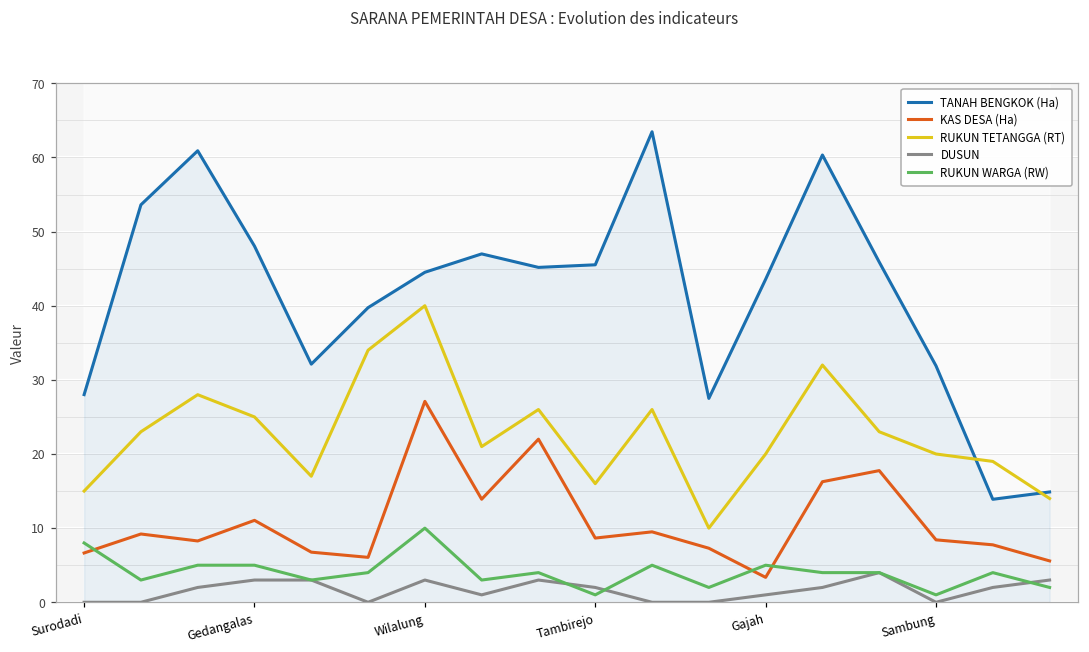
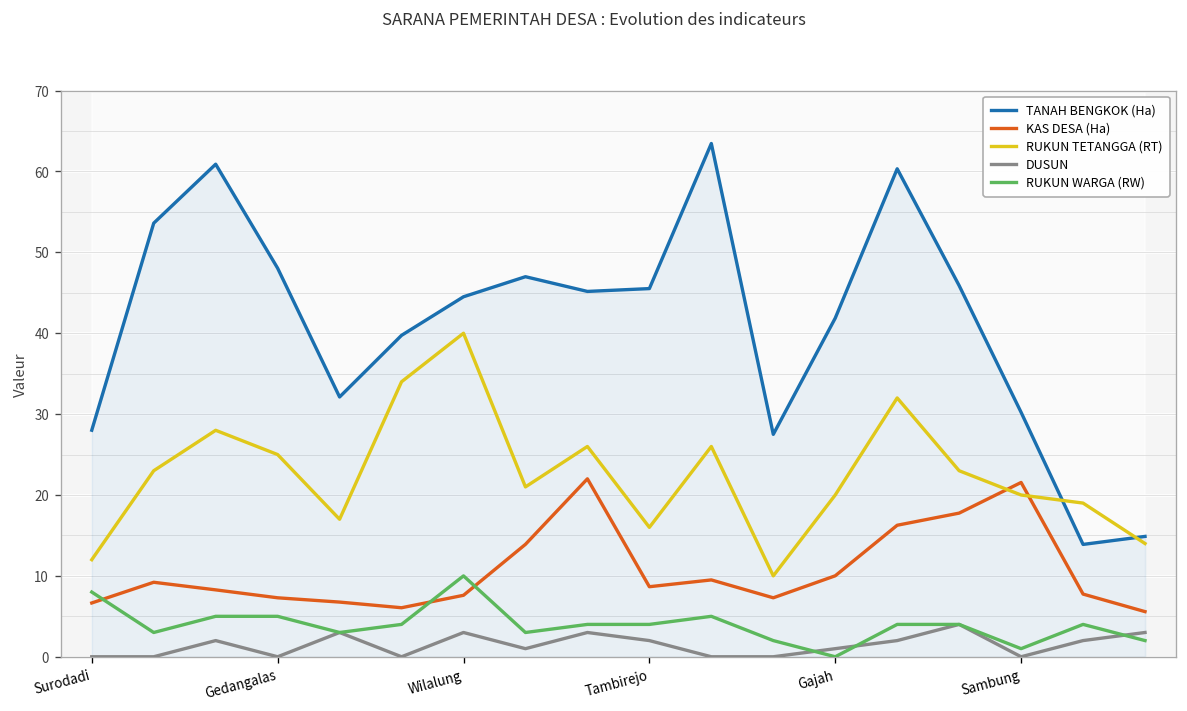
  {
    "TANAH BENGKOK (Ha)": {
      "Surodadi": 28,
      "Gedangalas": 48,
      "Wilalung": 45,
      "Tambirejo": 46,
-     "Gajah": 44,
-     "Sambung": 32
+     "Gajah": 42,
+     "Sambung": 30
    },
    "KAS DESA (Ha)": {
      "Surodadi": 7,
-     "Gedangalas": 11,
-     "Wilalung": 27,
+     "Gedangalas": 7,
+     "Wilalung": 8,
      "Tambirejo": 9,
-     "Gajah": 3,
-     "Sambung": 8
+     "Gajah": 10,
+     "Sambung": 22
    },
    "RUKUN TETANGGA (RT)": {
-     "Surodadi": 15,
+     "Surodadi": 12,
      "Gedangalas": 25,
      "Wilalung": 40,
      "Tambirejo": 16,
      "Gajah": 20,
      "Sambung": 20
    },
    "DUSUN": {
      "Surodadi": 0,
-     "Gedangalas": 3,
+     "Gedangalas": 0,
      "Wilalung": 3,
      "Tambirejo": 2,
      "Gajah": 1,
      "Sambung": 0
    },
    "RUKUN WARGA (RW)": {
      "Surodadi": 8,
      "Gedangalas": 5,
      "Wilalung": 10,
-     "Tambirejo": 1,
-     "Gajah": 5,
+     "Tambirejo": 4,
+     "Gajah": 0,
      "Sambung": 1
    }
  }
